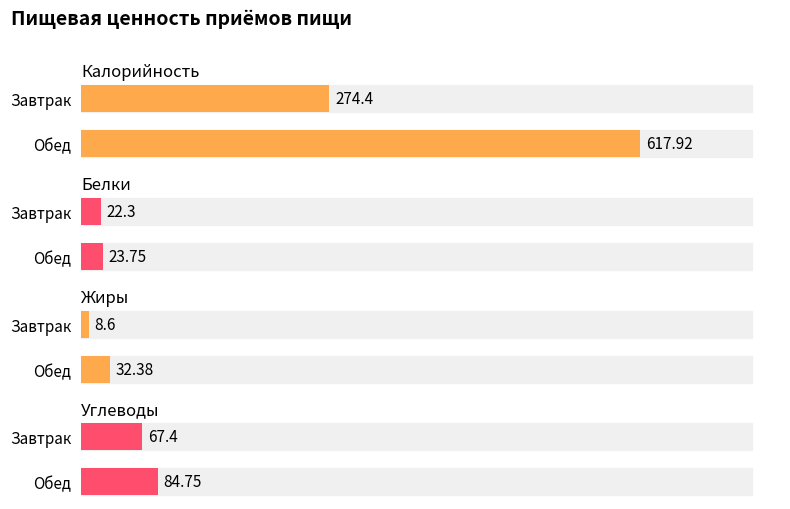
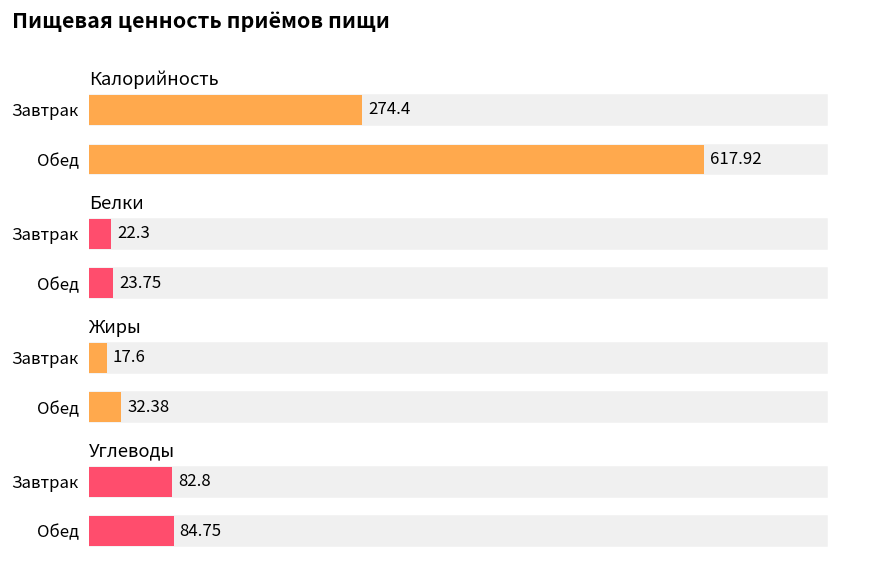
  {
    "Калорийность": {
      "Завтрак": 274.4,
      "Обед": 617.92
    },
    "Белки": {
      "Завтрак": 22.3,
      "Обед": 23.75
    },
    "Жиры": {
-     "Завтрак": 8.6,
+     "Завтрак": 17.6,
      "Обед": 32.38
    },
    "Углеводы": {
-     "Завтрак": 67.4,
+     "Завтрак": 82.8,
      "Обед": 84.75
    }
  }
